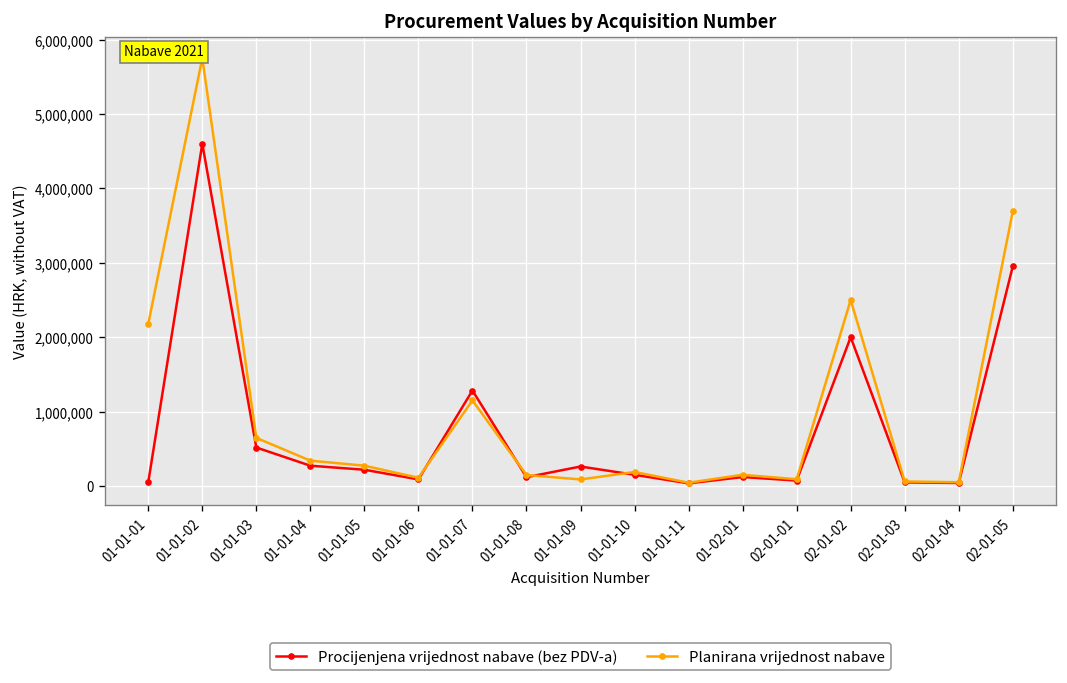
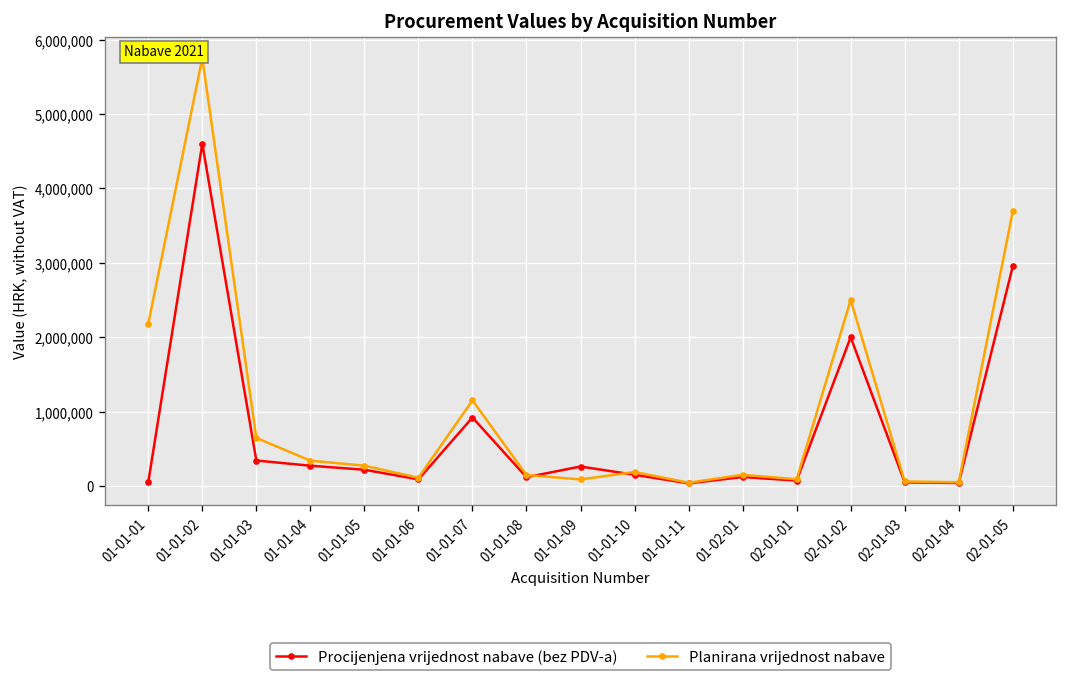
  {
    "Procijenjena vrijednost nabave (bez PDV-a)": {
      "01-01-01": "100,000",
      "01-01-02": "4,600,000",
-     "01-01-03": "500,000",
+     "01-01-03": "300,000",
      "01-01-04": "300,000",
      "01-01-05": "200,000",
-     "01-01-07": "1,300,000",
+     "01-01-07": "900,000",
      "01-01-09": "300,000",
      "02-01-02": "2,000,000",
      "02-01-05": "3,000,000"
    },
    "Planirana vrijednost nabave": {
      "01-01-01": "2,200,000",
      "01-01-03": "600,000",
      "01-01-04": "300,000",
      "01-01-05": "300,000",
      "01-01-07": "1,200,000",
      "01-01-09": "100,000",
      "02-01-02": "2,500,000",
      "02-01-05": "3,700,000"
    }
  }
